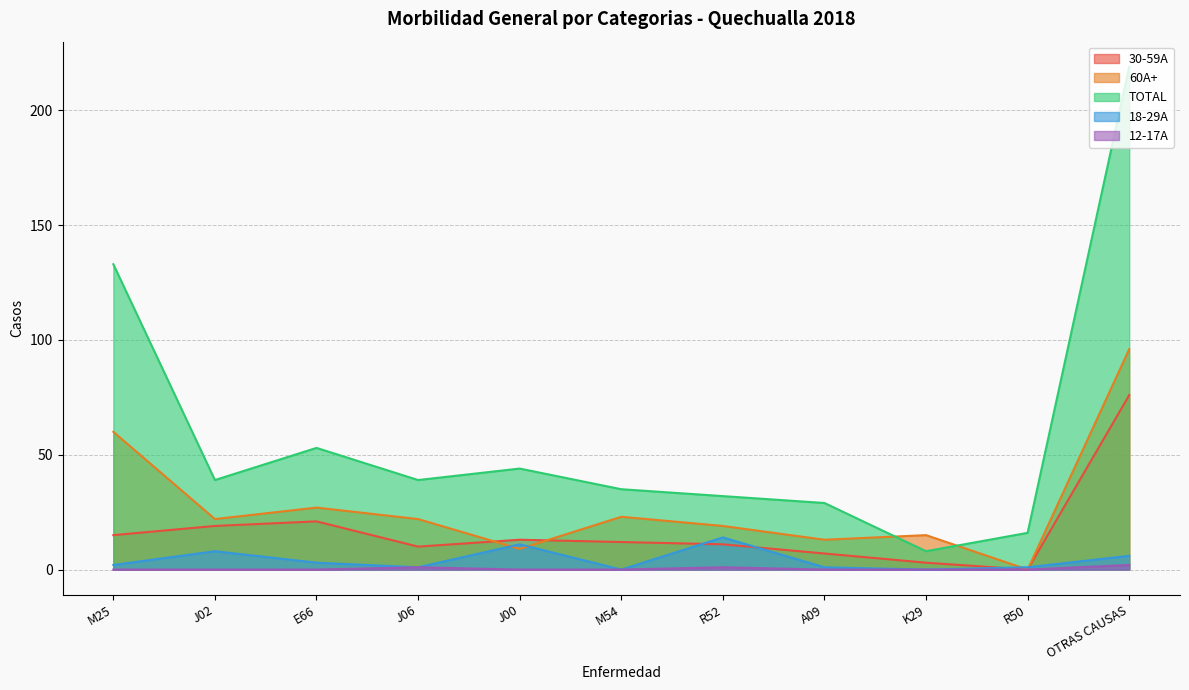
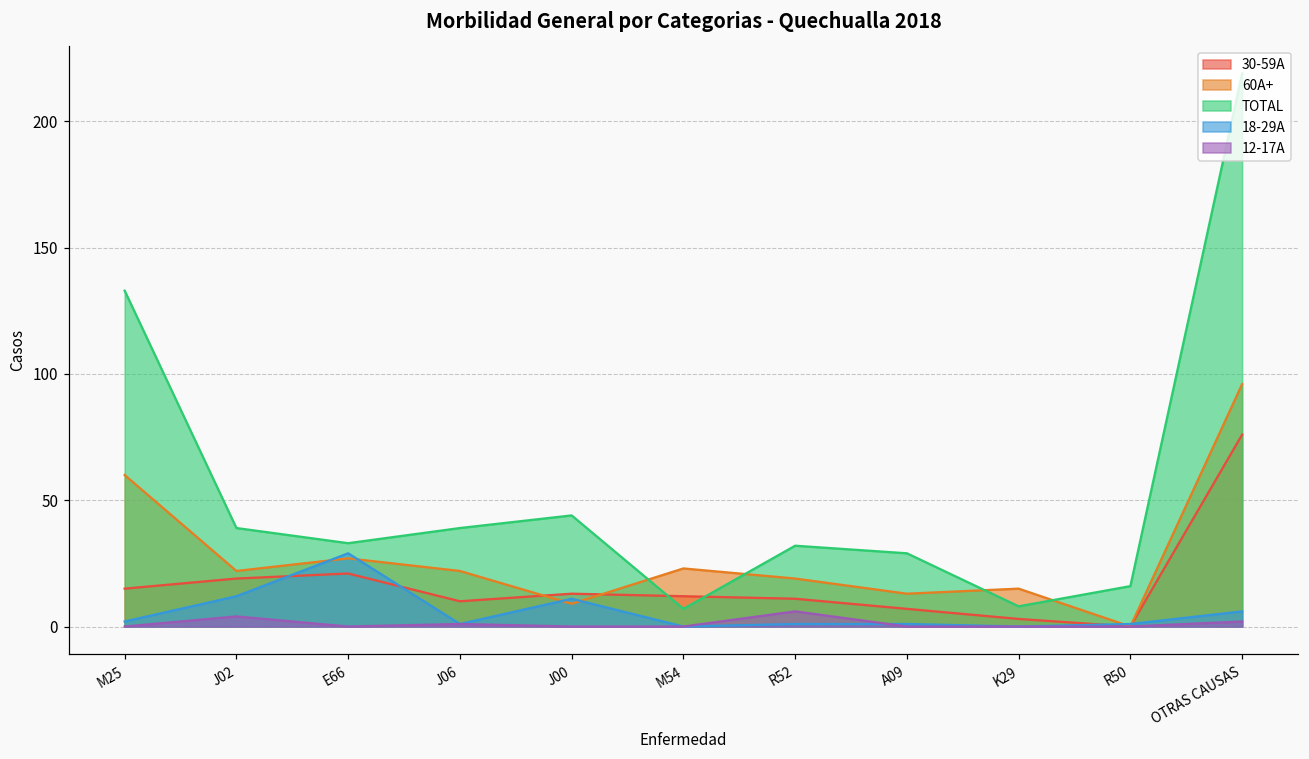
  {
    "TOTAL": {
      "M25": 133,
      "J02": 39,
-     "E66": 53,
+     "E66": 33,
      "J06": 39,
      "J00": 44,
-     "M54": 35,
+     "M54": 7,
      "R52": 32,
      "A09": 29,
      "K29": 8,
      "R50": 16
    },
    "18-29A": {
      "M25": 2,
-     "J02": 8,
-     "E66": 3,
+     "J02": 12,
+     "E66": 29,
      "J00": 11,
-     "R52": 14,
+     "R52": 1,
      "OTRAS CAUSAS": 6
    },
    "12-17A": {
      "M25": 0,
-     "J02": 0,
+     "J02": 4,
      "E66": 0,
      "J00": 0,
-     "R52": 1,
+     "R52": 6,
      "OTRAS CAUSAS": 2
    }
  }
